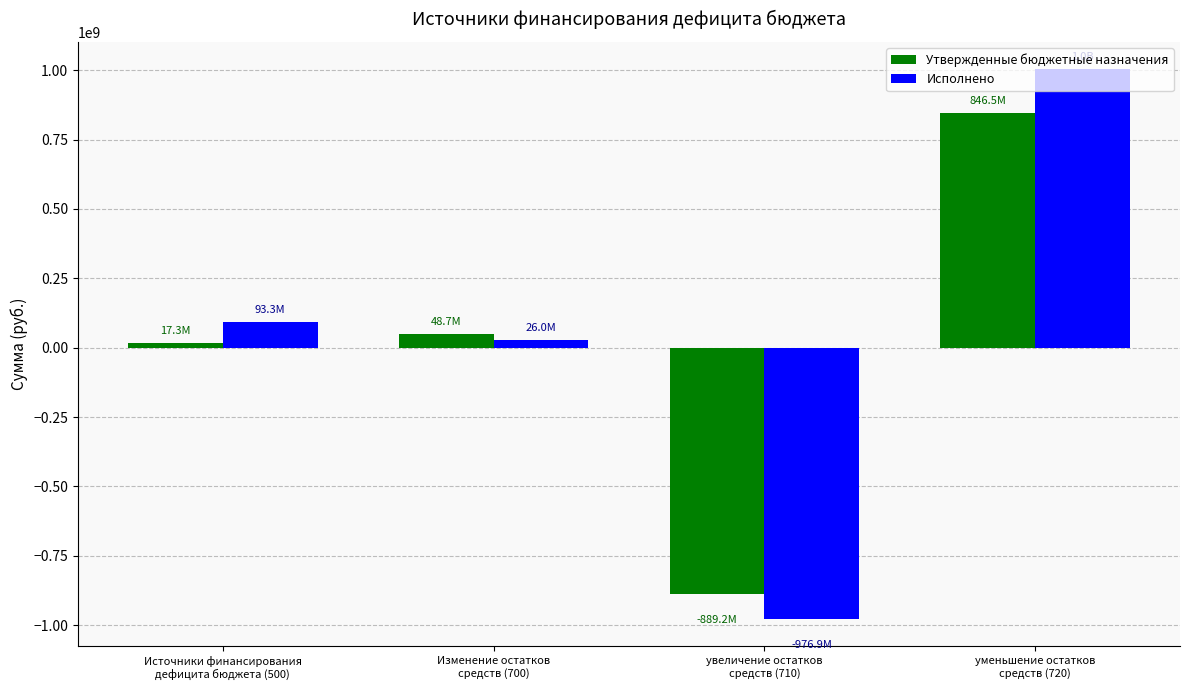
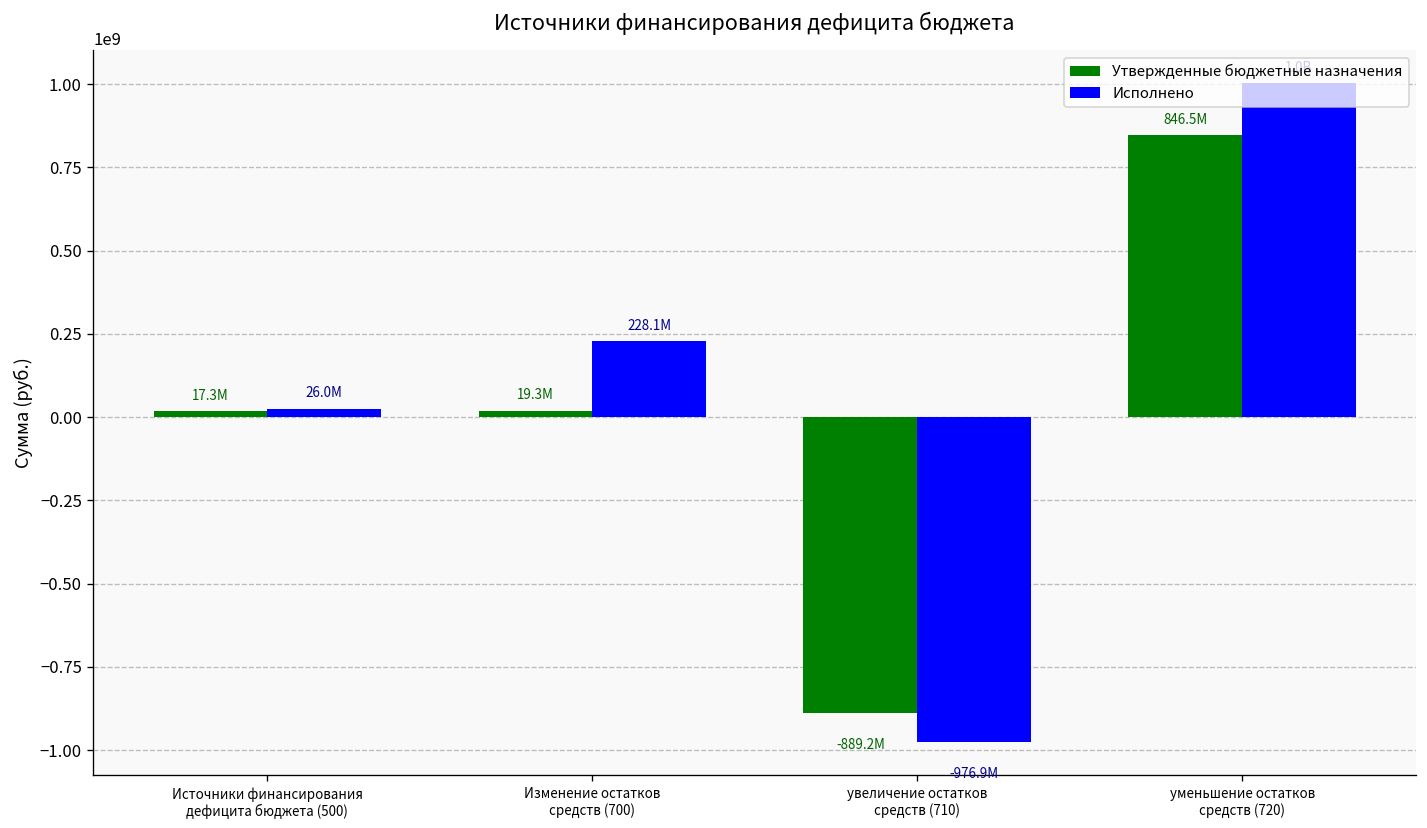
  {
    "Утвержденные бюджетные назначения": {
      "Источники финансирования дефицита бюджета (500)": "17.3M",
-     "Изменение остатков средств (700)": "48.7M",
+     "Изменение остатков средств (700)": "19.3M",
      "увеличение остатков средств (710)": "-889.2M",
      "уменьшение остатков средств (720)": "846.5M"
    },
    "Исполнено": {
-     "Источники финансирования дефицита бюджета (500)": "93.3M",
-     "Изменение остатков средств (700)": "26.0M",
+     "Источники финансирования дефицита бюджета (500)": "26.0M",
+     "Изменение остатков средств (700)": "228.1M",
      "увеличение остатков средств (710)": "-976.9M"
    }
  }
